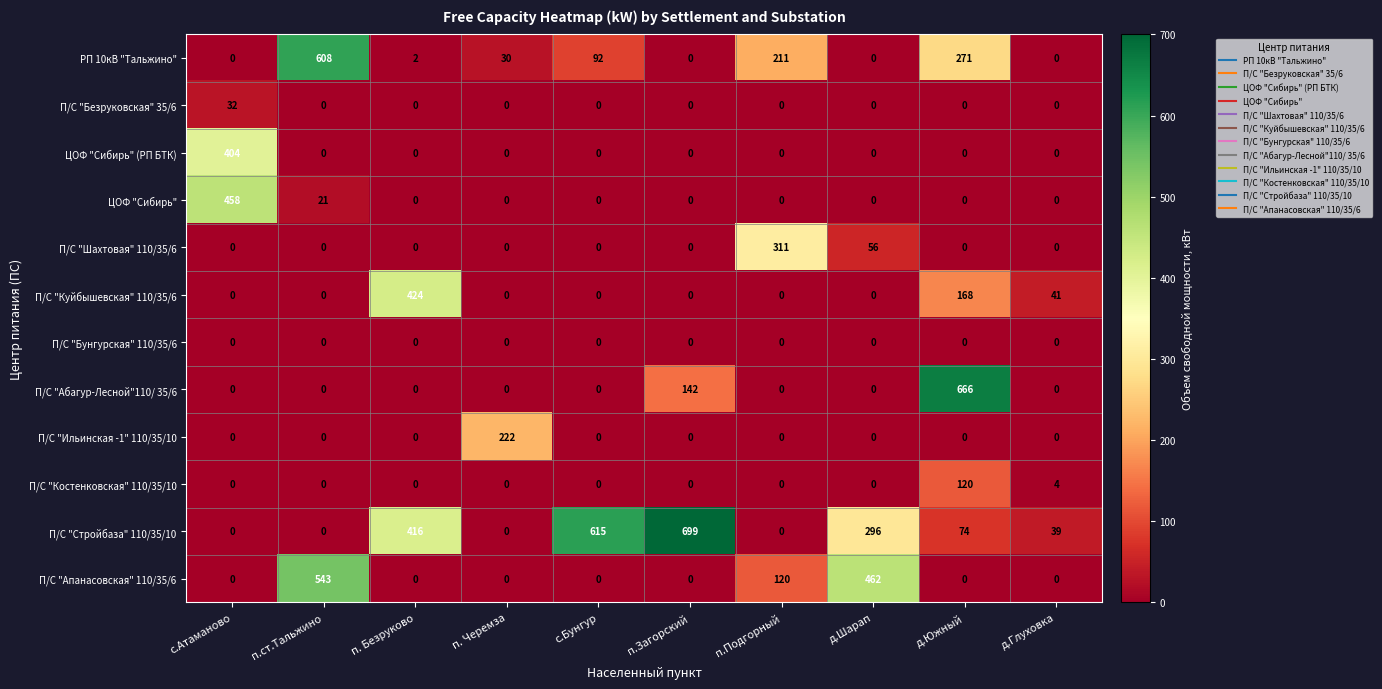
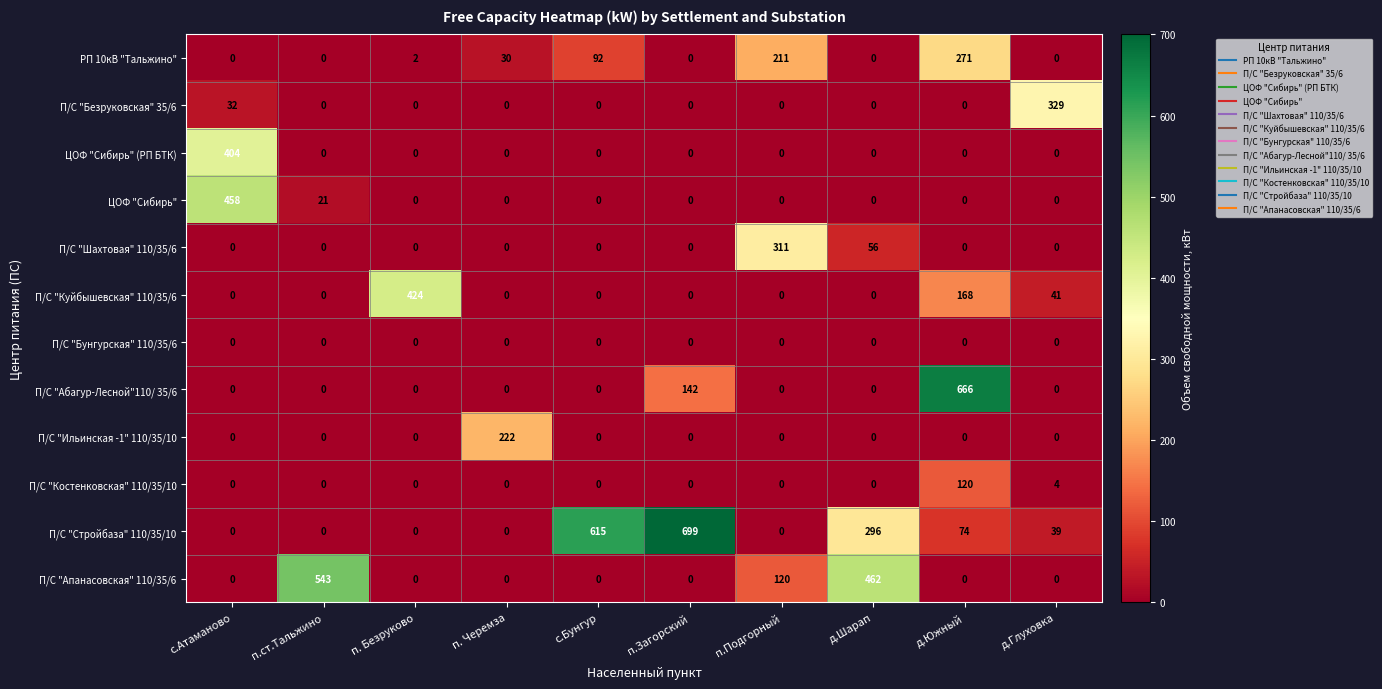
  {
    "РП 10кВ \"Тальжино\"": {
      "с.Атаманово": 0,
-     "п.ст.Тальжино": 608,
+     "п.ст.Тальжино": 0,
      "п. Безруково": 2,
      "п. Черемза": 30,
      "с.Бунгур": 92,
      "п.Загорский": 0,
      "п.Подгорный": 211,
      "д.Шарап": 0,
      "д.Южный": 271,
      "д.Глуховка": 0
    },
    "П/С \"Безруковская\" 35/6": {
      "с.Атаманово": 32,
      "п.ст.Тальжино": 0,
      "п. Безруково": 0,
      "п. Черемза": 0,
      "с.Бунгур": 0,
      "п.Загорский": 0,
      "п.Подгорный": 0,
      "д.Шарап": 0,
      "д.Южный": 0,
-     "д.Глуховка": 0
+     "д.Глуховка": 329
    },
    "ЦОФ \"Сибирь\" (РП БТК)": {
      "с.Атаманово": 404,
      "п.ст.Тальжино": 0,
      "п. Безруково": 0,
      "п. Черемза": 0,
      "с.Бунгур": 0,
      "п.Загорский": 0,
      "п.Подгорный": 0,
      "д.Шарап": 0,
      "д.Южный": 0,
      "д.Глуховка": 0
    },
    "ЦОФ \"Сибирь\"": {
      "с.Атаманово": 458,
      "п.ст.Тальжино": 21,
      "п. Безруково": 0,
      "п. Черемза": 0,
      "с.Бунгур": 0,
      "п.Загорский": 0,
      "п.Подгорный": 0,
      "д.Шарап": 0,
      "д.Южный": 0,
      "д.Глуховка": 0
    },
    "П/С \"Шахтовая\" 110/35/6": {
      "с.Атаманово": 0,
      "п.ст.Тальжино": 0,
      "п. Безруково": 0,
      "п. Черемза": 0,
      "с.Бунгур": 0,
      "п.Загорский": 0,
      "п.Подгорный": 311,
      "д.Шарап": 56,
      "д.Южный": 0,
      "д.Глуховка": 0
    },
    "П/С \"Куйбышевская\" 110/35/6": {
      "с.Атаманово": 0,
      "п.ст.Тальжино": 0,
      "п. Безруково": 424,
      "п. Черемза": 0,
      "с.Бунгур": 0,
      "п.Загорский": 0,
      "п.Подгорный": 0,
      "д.Шарап": 0,
      "д.Южный": 168,
      "д.Глуховка": 41
    },
    "П/С \"Бунгурская\" 110/35/6": {
      "с.Атаманово": 0,
      "п.ст.Тальжино": 0,
      "п. Безруково": 0,
      "п. Черемза": 0,
      "с.Бунгур": 0,
      "п.Загорский": 0,
      "п.Подгорный": 0,
      "д.Шарап": 0,
      "д.Южный": 0,
      "д.Глуховка": 0
    },
    "П/С \"Абагур-Лесной\"110/ 35/6": {
      "с.Атаманово": 0,
      "п.ст.Тальжино": 0,
      "п. Безруково": 0,
      "п. Черемза": 0,
      "с.Бунгур": 0,
      "п.Загорский": 142,
      "п.Подгорный": 0,
      "д.Шарап": 0,
      "д.Южный": 666,
      "д.Глуховка": 0
    },
    "П/С \"Ильинская -1\" 110/35/10": {
      "с.Атаманово": 0,
      "п.ст.Тальжино": 0,
      "п. Безруково": 0,
      "п. Черемза": 222,
      "с.Бунгур": 0,
      "п.Загорский": 0,
      "п.Подгорный": 0,
      "д.Шарап": 0,
      "д.Южный": 0,
      "д.Глуховка": 0
    },
    "П/С \"Костенковская\" 110/35/10": {
      "с.Атаманово": 0,
      "п.ст.Тальжино": 0,
      "п. Безруково": 0,
      "п. Черемза": 0,
      "с.Бунгур": 0,
      "п.Загорский": 0,
      "п.Подгорный": 0,
      "д.Шарап": 0,
      "д.Южный": 120,
      "д.Глуховка": 4
    },
    "П/С \"Стройбаза\" 110/35/10": {
      "с.Атаманово": 0,
      "п.ст.Тальжино": 0,
-     "п. Безруково": 416,
+     "п. Безруково": 0,
      "п. Черемза": 0,
      "с.Бунгур": 615,
      "п.Загорский": 699,
      "п.Подгорный": 0,
      "д.Шарап": 296,
      "д.Южный": 74,
      "д.Глуховка": 39
    },
    "П/С \"Апанасовская\" 110/35/6": {
      "с.Атаманово": 0,
      "п.ст.Тальжино": 543,
      "п. Безруково": 0,
      "п. Черемза": 0,
      "с.Бунгур": 0,
      "п.Загорский": 0,
      "п.Подгорный": 120,
      "д.Шарап": 462,
      "д.Южный": 0,
      "д.Глуховка": 0
    }
  }
